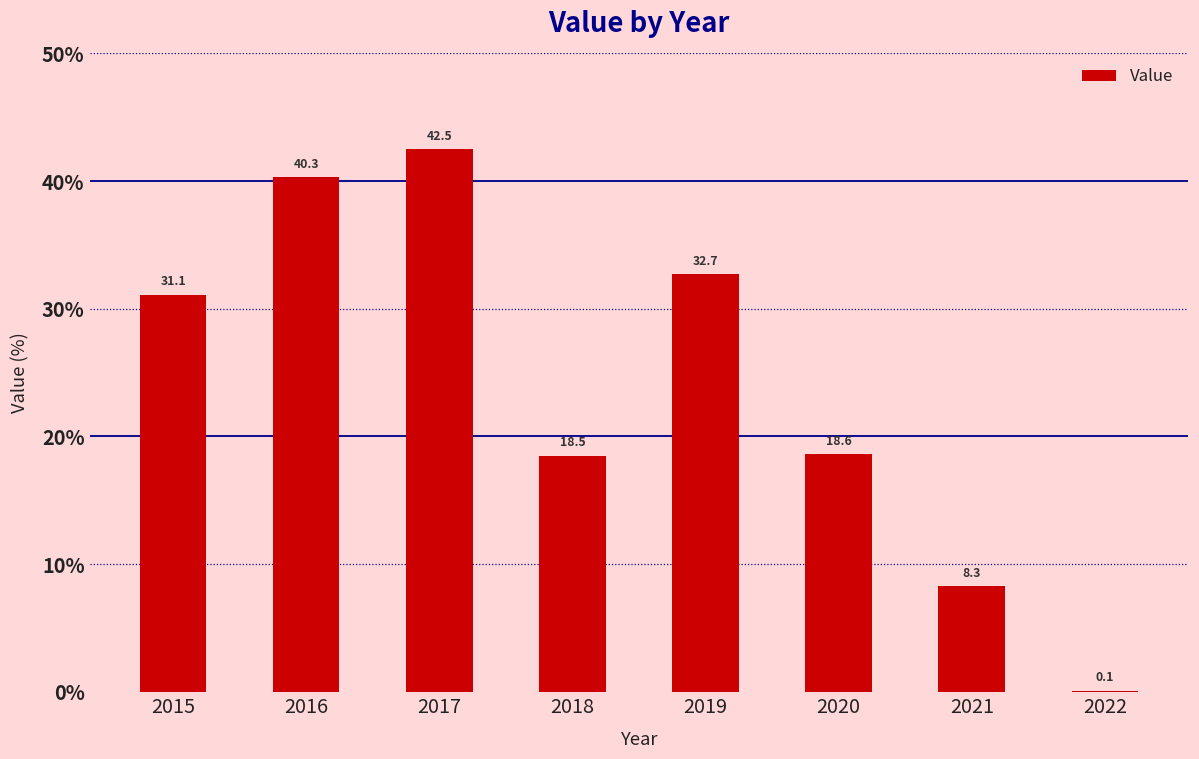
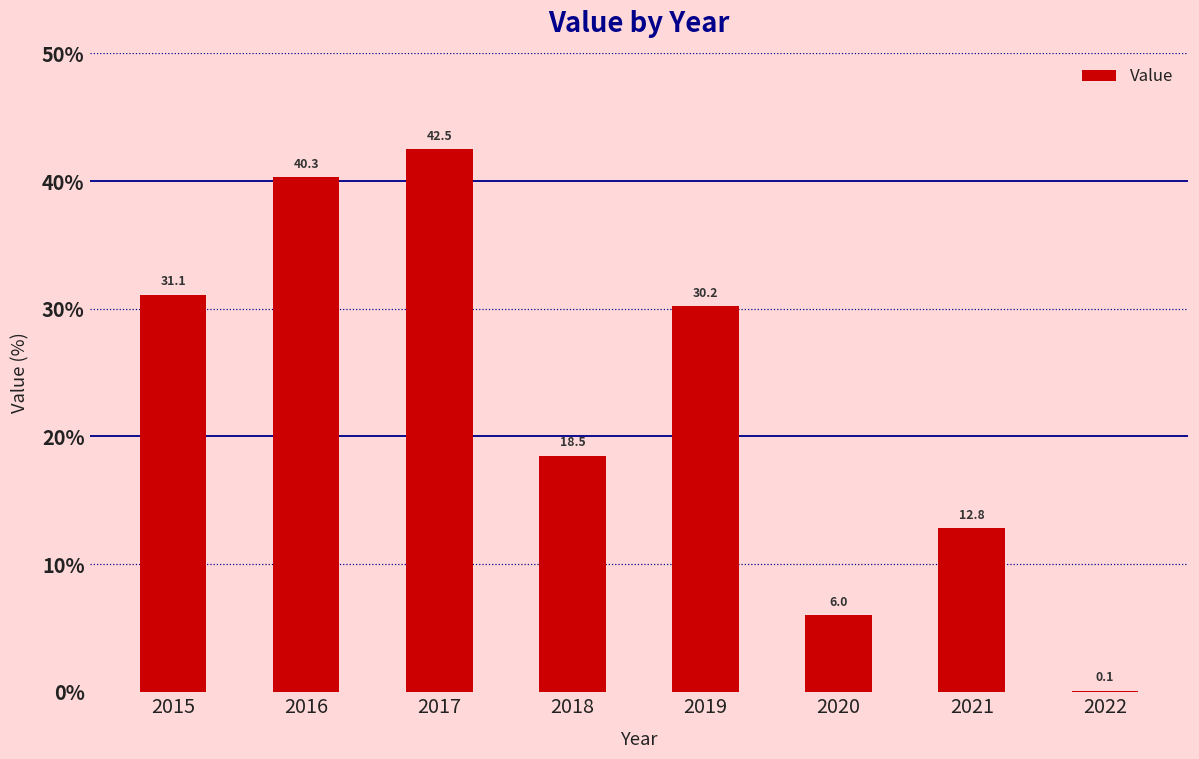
  {
    "2015": 31.1,
    "2016": 40.3,
    "2017": 42.5,
    "2018": 18.5,
-   "2019": 32.7,
-   "2020": 18.6,
-   "2021": 8.3,
+   "2019": 30.2,
+   "2020": 6.0,
+   "2021": 12.8,
    "2022": 0.1
  }
